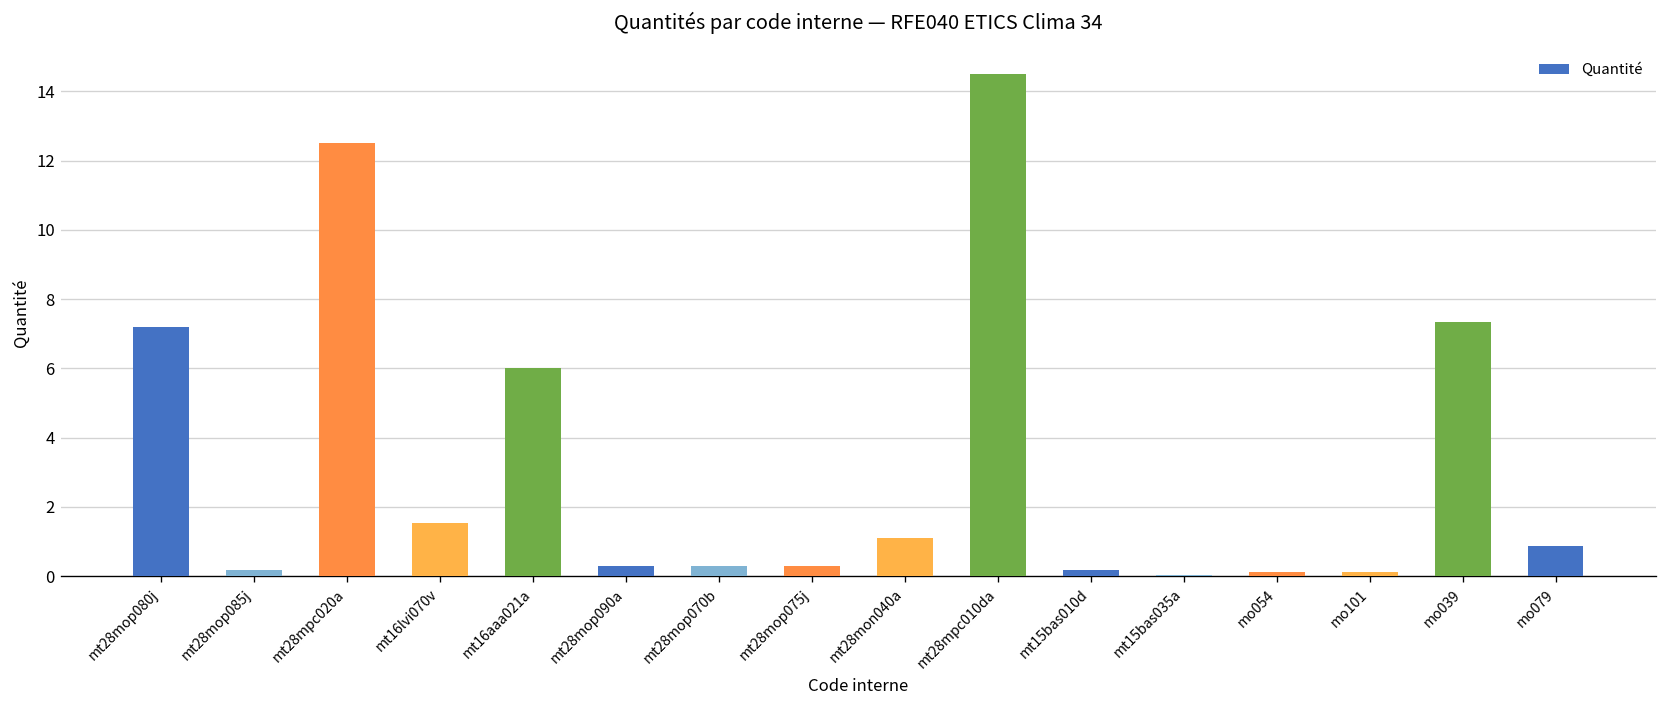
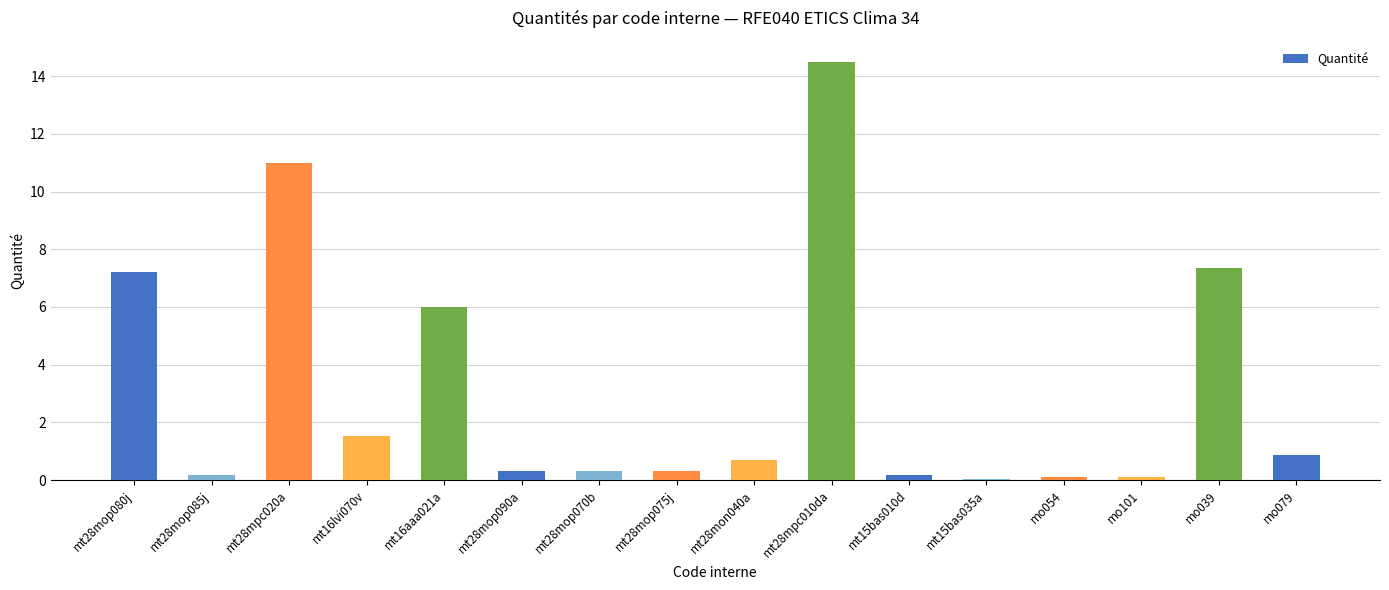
  {
    "mt28mop080j": 7.2,
    "mt28mop085j": 0.2,
-   "mt28mpc020a": 12.5,
+   "mt28mpc020a": 11.0,
    "mt16lvi070v": 1.5,
    "mt16aaa021a": 6.0,
    "mt28mop090a": 0.3,
    "mt28mop070b": 0.3,
    "mt28mop075j": 0.3,
-   "mt28mon040a": 1.1,
+   "mt28mon040a": 0.7,
    "mt28mpc010da": 14.5,
    "mt15bas010d": 0.2,
    "mo054": 0.1,
    "mo101": 0.1,
    "mo039": 7.3,
    "mo079": 0.9
  }
